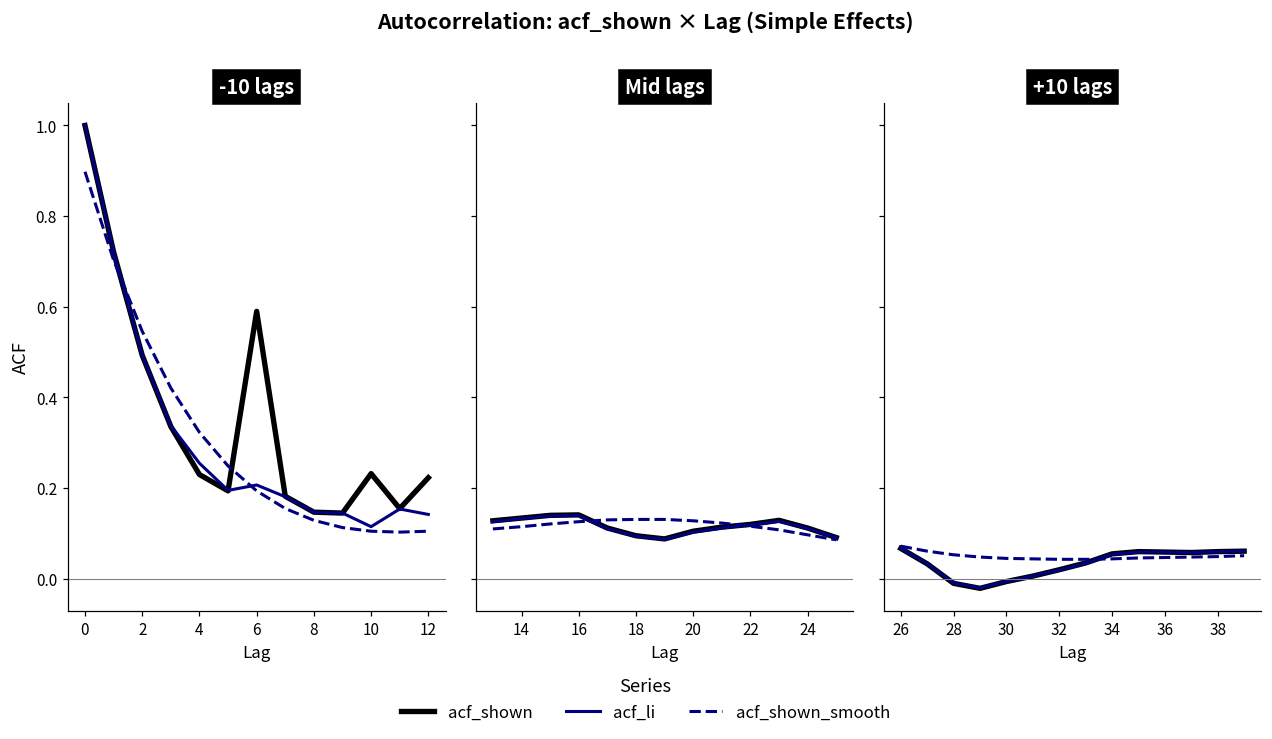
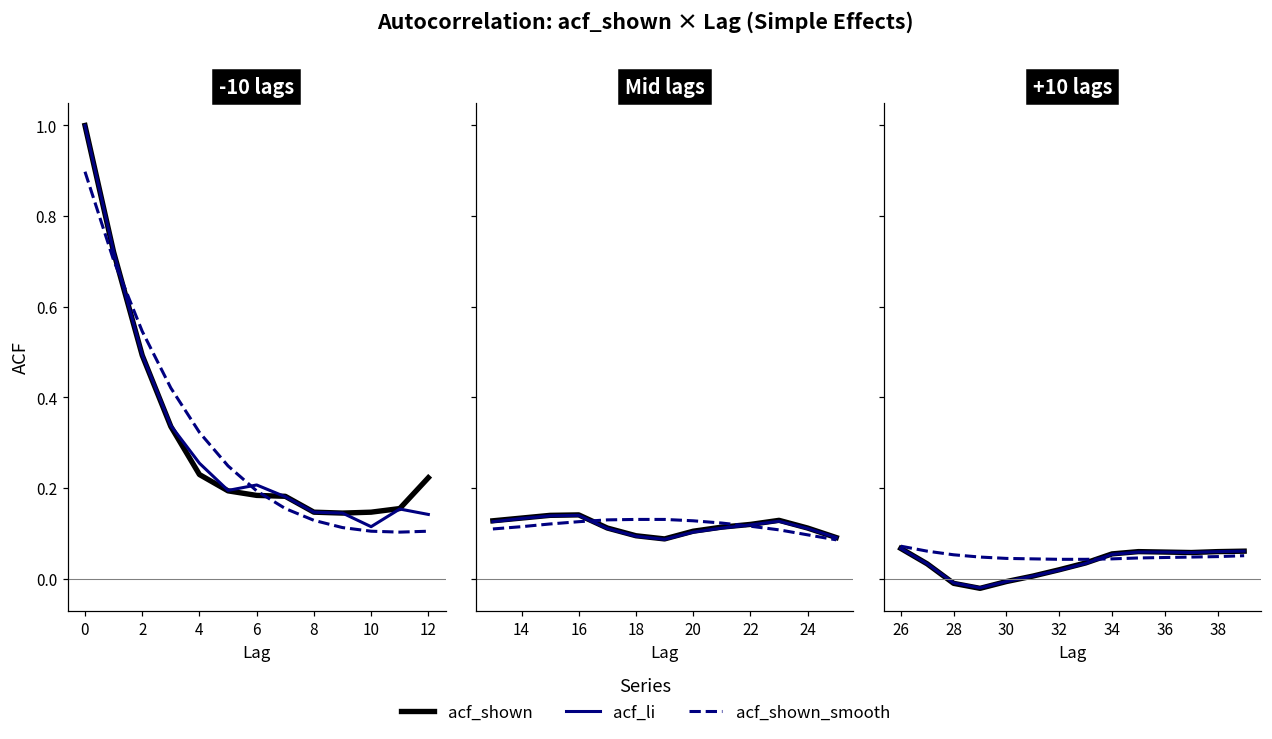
  {
    "-10 lags": {
      "acf_shown": {
        "4": 0.23,
-       "6": 0.59,
-       "10": 0.23,
+       "6": 0.18,
+       "10": 0.15,
        "12": 0.22
      }
    }
  }
